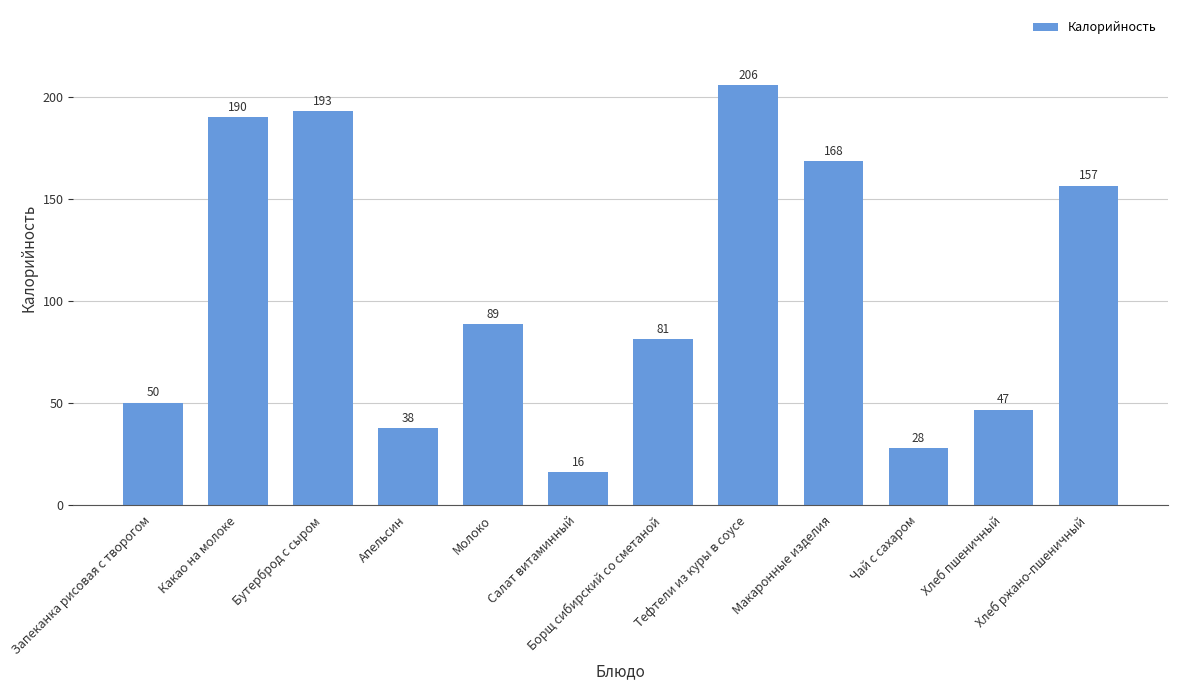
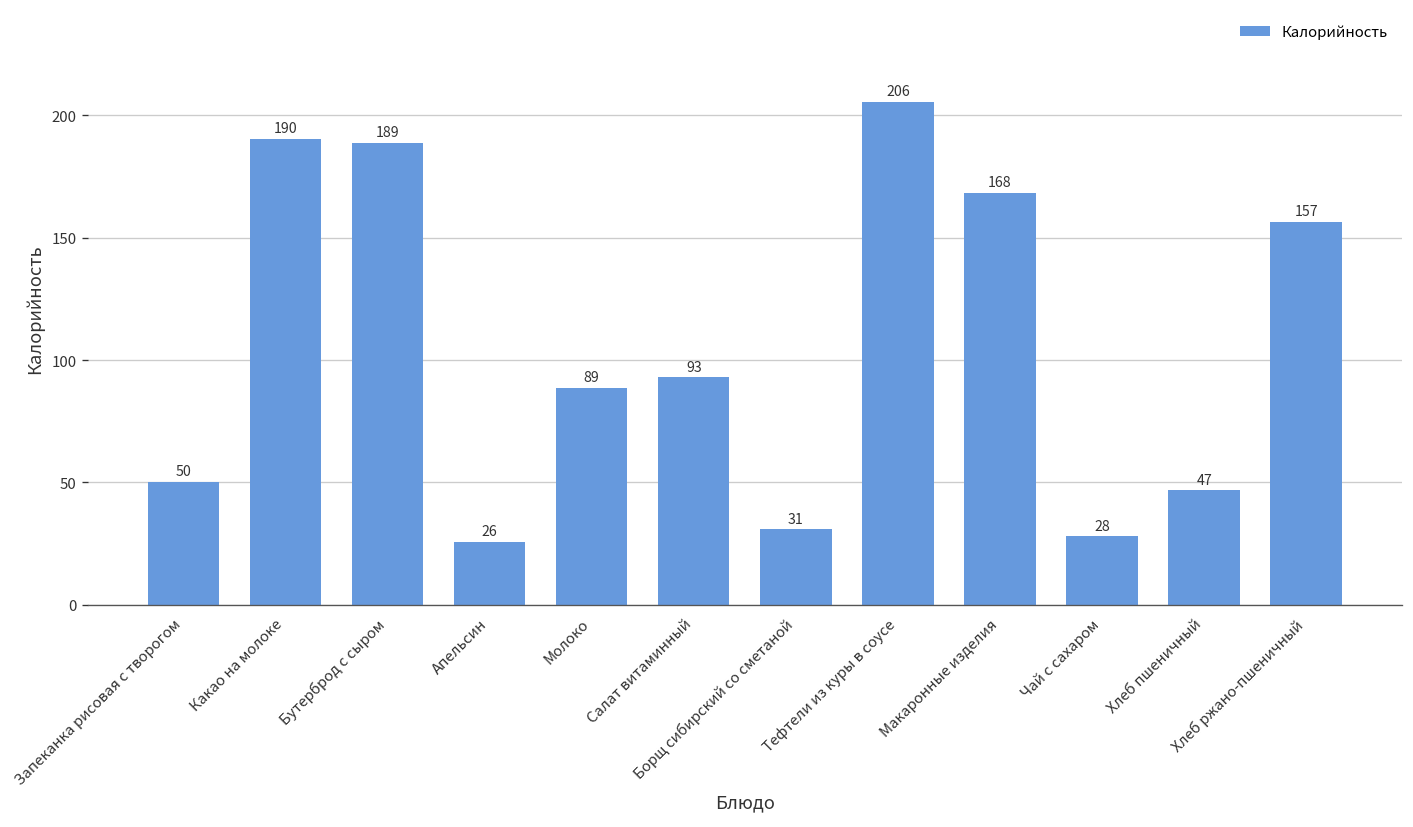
  {
    "Запеканка рисовая с творогом": 50,
    "Какао на молоке": 190,
-   "Бутерброд с сыром": 193,
-   "Апельсин": 38,
+   "Бутерброд с сыром": 189,
+   "Апельсин": 26,
    "Молоко": 89,
-   "Салат витаминный": 16,
-   "Борщ сибирский со сметаной": 81,
+   "Салат витаминный": 93,
+   "Борщ сибирский со сметаной": 31,
    "Тефтели из куры в соусе": 206,
    "Макаронные изделия": 168,
    "Чай с сахаром": 28,
    "Хлеб пшеничный": 47,
    "Хлеб ржано-пшеничный": 157
  }
